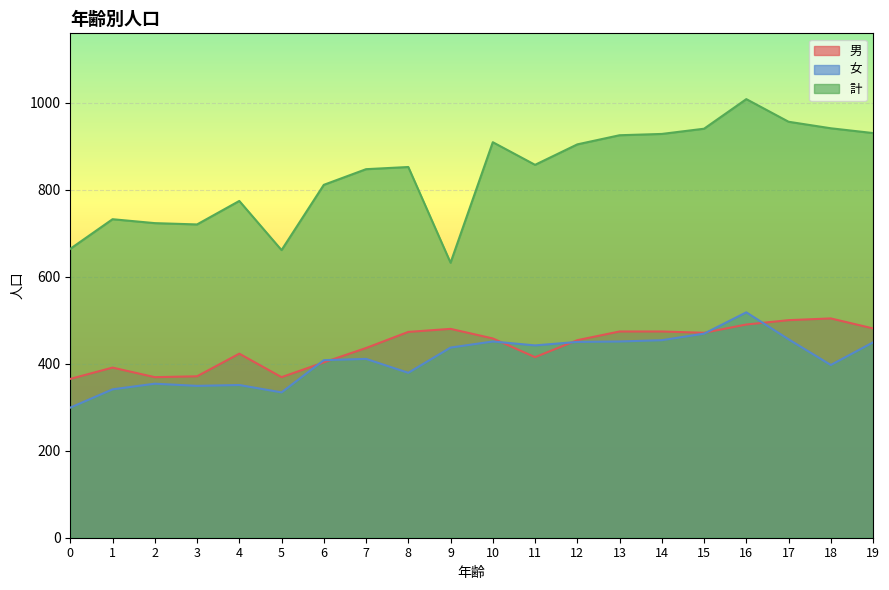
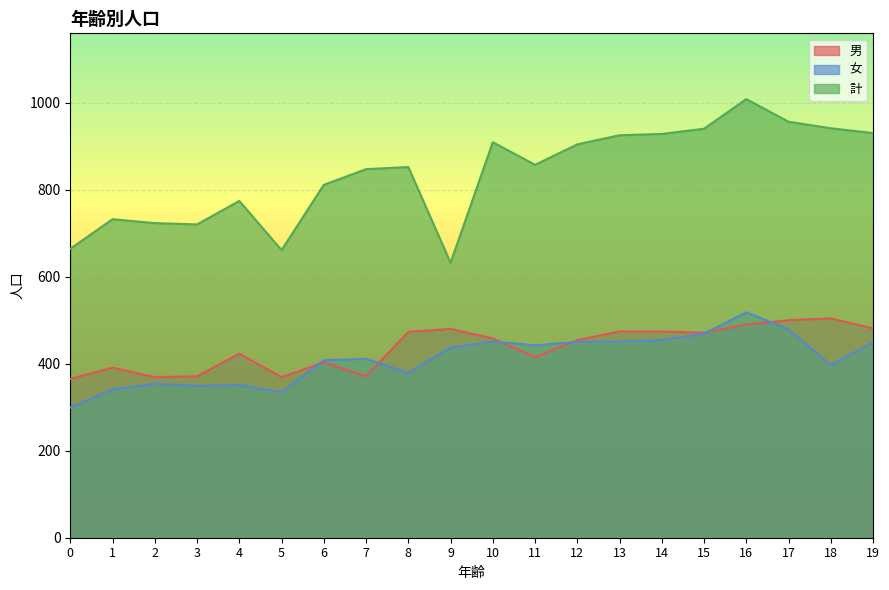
  {
    "男": {
      "0": 370,
      "1": 390,
      "2": 370,
      "3": 370,
      "4": 420,
      "5": 370,
-     "7": 440,
+     "7": 370,
      "8": 470,
      "9": 480,
      "10": 460,
      "11": 420,
      "13": 470,
      "14": 470,
      "16": 490,
      "17": 500,
      "18": 500,
      "19": 480
    },
    "女": {
      "0": 300,
      "1": 340,
      "2": 350,
      "3": 350,
      "4": 350,
      "5": 330,
      "7": 410,
      "8": 380,
      "9": 440,
      "10": 450,
      "11": 440,
      "13": 450,
      "14": 450,
      "16": 520,
-     "17": 460,
+     "17": 480,
      "18": 400,
      "19": 450
    },
    "計": {
      "0": 660,
      "1": 730,
      "2": 720,
      "3": 720,
      "4": 770,
      "5": 660,
      "6": 810,
      "7": 850,
      "8": 850,
      "9": 630,
      "10": 910,
      "11": 860,
      "12": 900,
      "13": 930,
      "14": 930,
      "15": 940,
      "16": 1010,
      "17": 960,
      "18": 940,
      "19": 930
    }
  }
